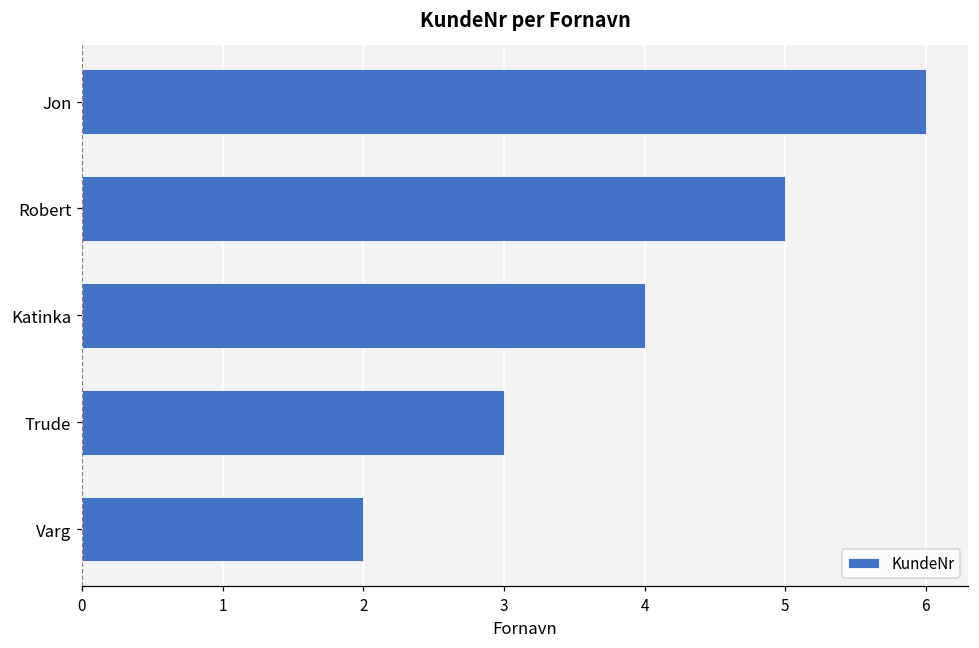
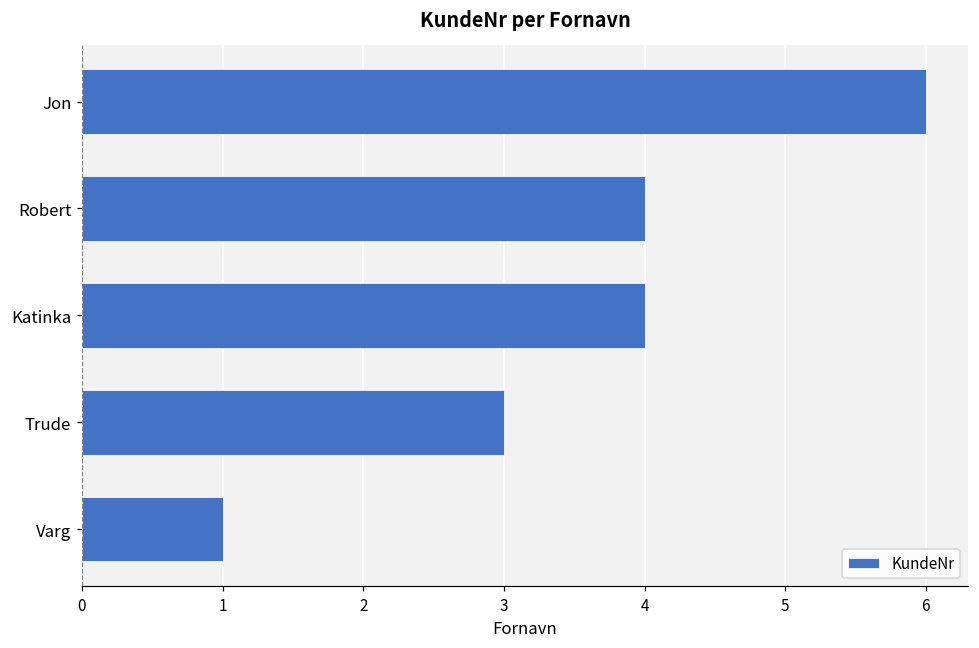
  {
    "Jon": 6,
-   "Robert": 5,
+   "Robert": 4,
    "Katinka": 4,
    "Trude": 3,
-   "Varg": 2
+   "Varg": 1
  }
